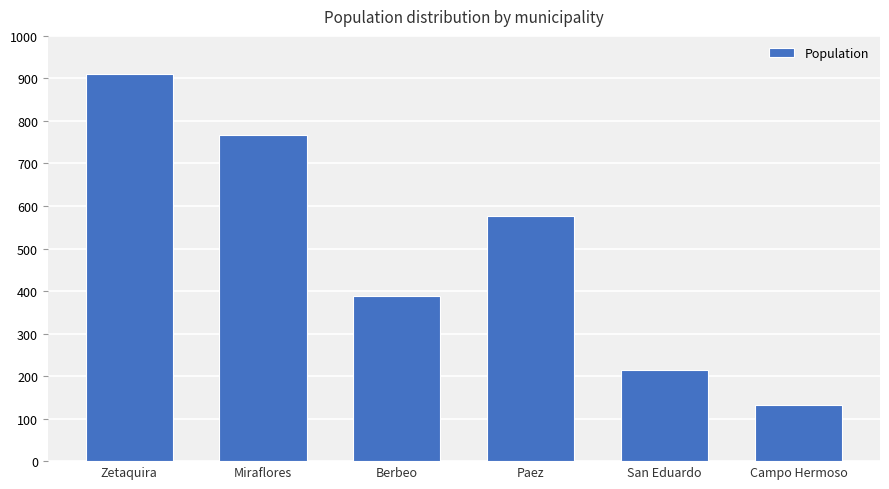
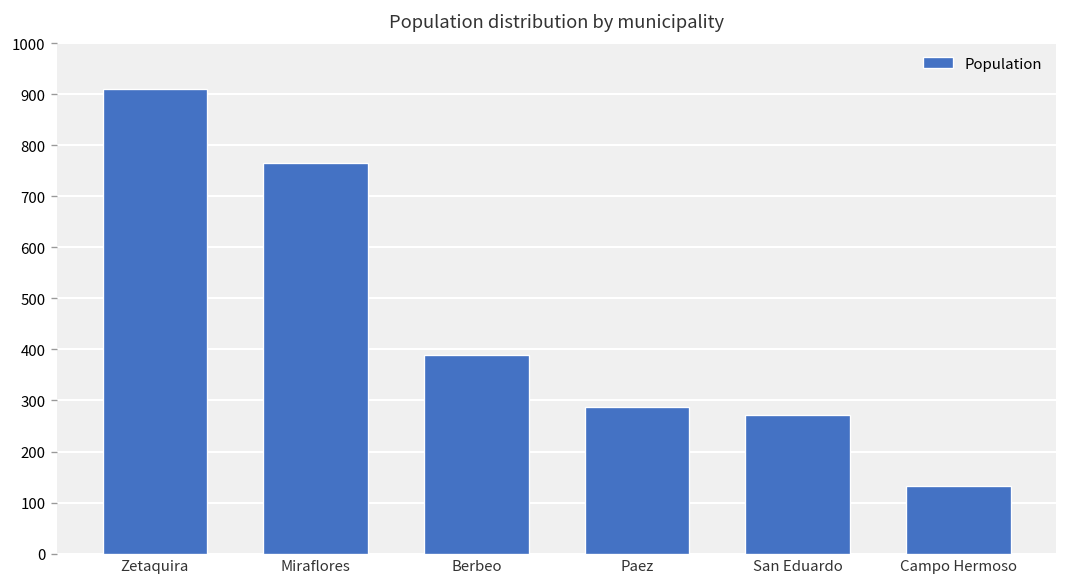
  {
    "Zetaquira": 910,
    "Miraflores": 770,
    "Berbeo": 390,
-   "Paez": 580,
-   "San Eduardo": 220,
+   "Paez": 290,
+   "San Eduardo": 270,
    "Campo Hermoso": 130
  }
